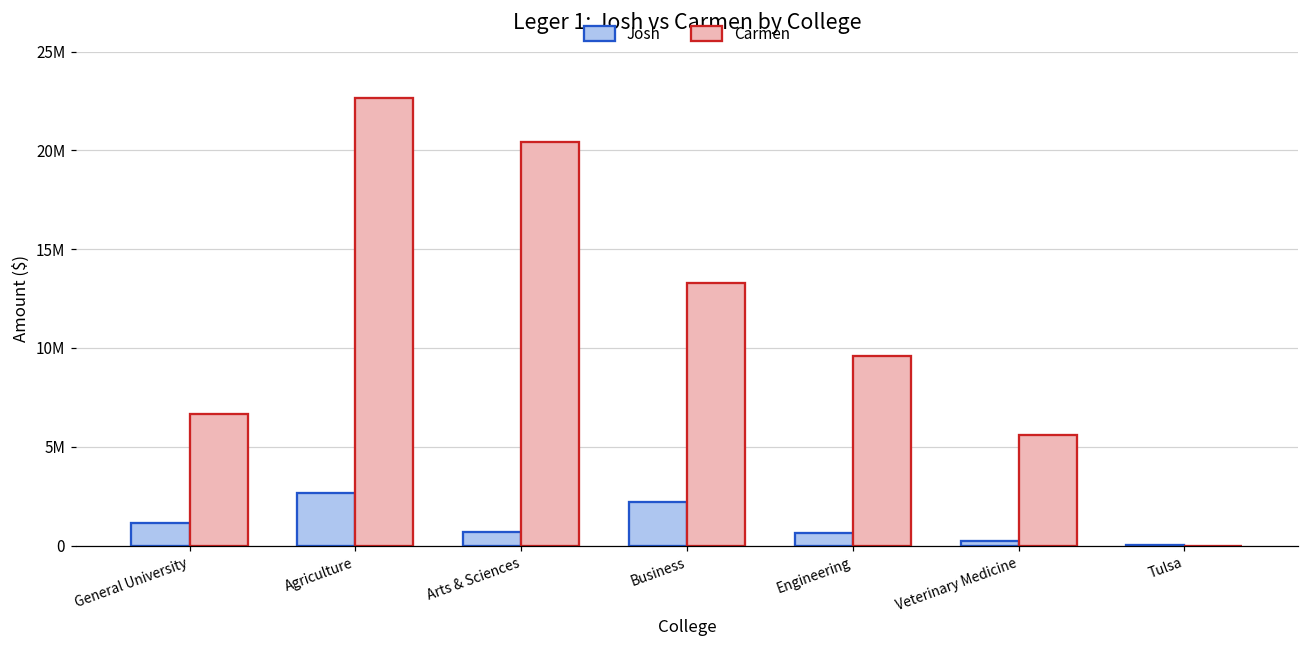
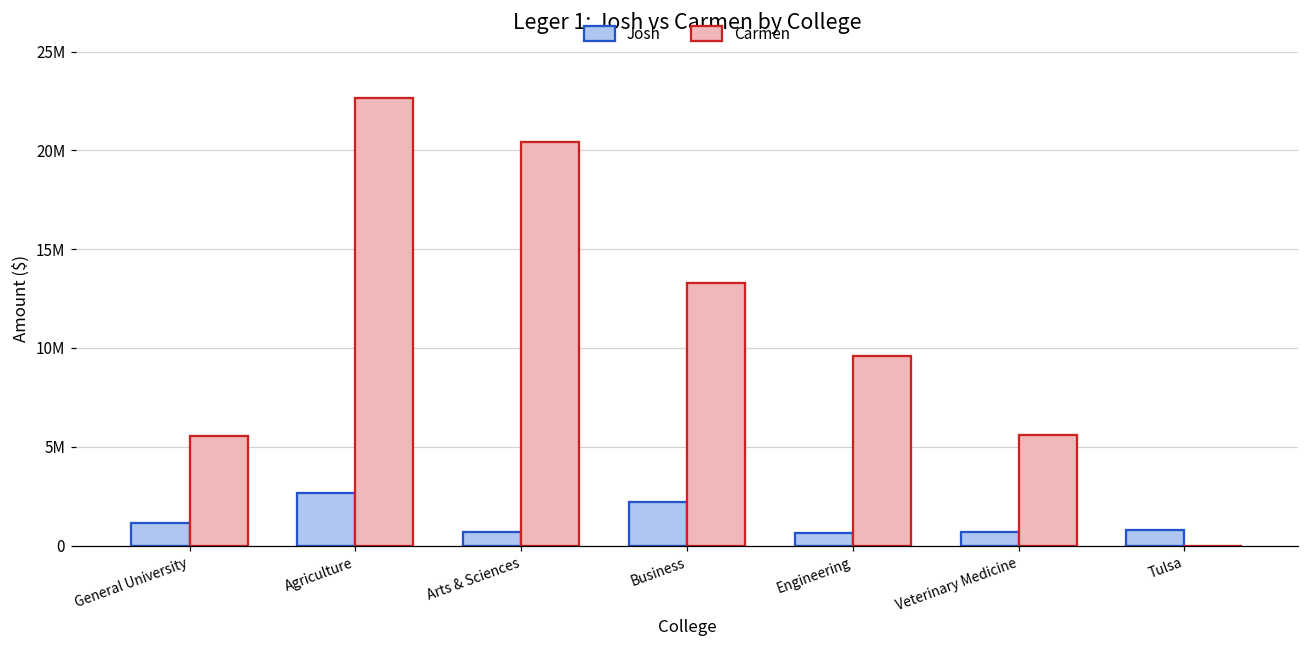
  {
    "Josh": {
      "General University": 1100000,
      "Agriculture": 2600000,
      "Arts & Sciences": 700000,
      "Business": 2200000,
      "Engineering": 700000,
-     "Veterinary Medicine": 200000,
-     "Tulsa": 0
+     "Veterinary Medicine": 700000,
+     "Tulsa": 800000
    },
    "Carmen": {
-     "General University": 6700000,
+     "General University": 5600000,
      "Agriculture": 22600000,
      "Arts & Sciences": 20400000,
      "Business": 13300000,
      "Engineering": 9600000,
      "Veterinary Medicine": 5600000,
      "Tulsa": 0
    }
  }
